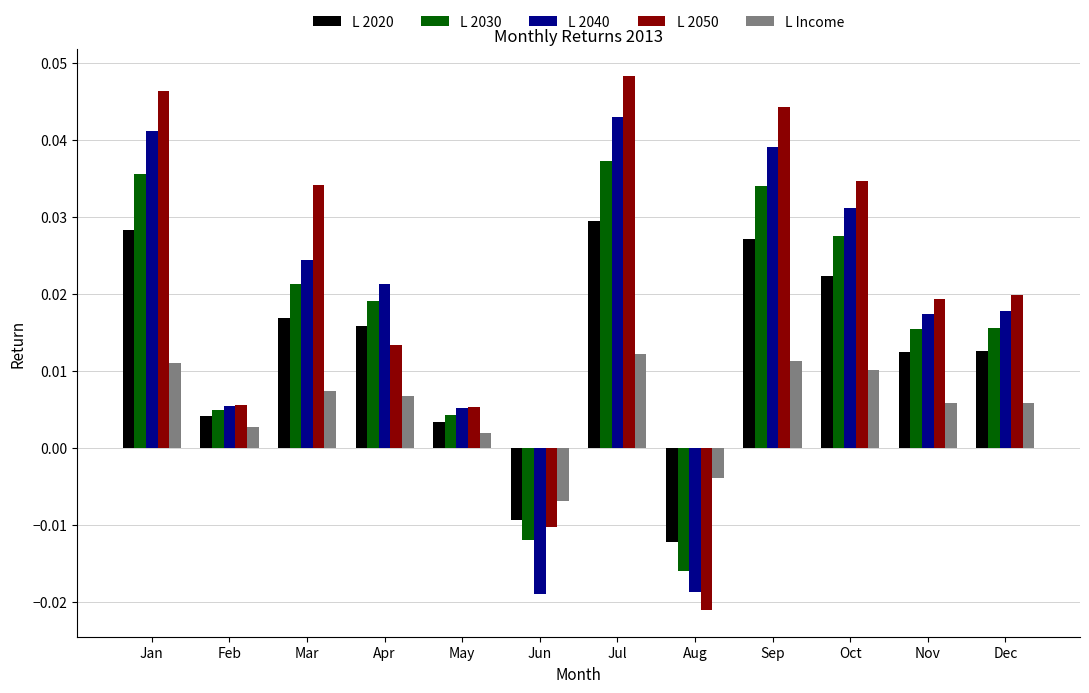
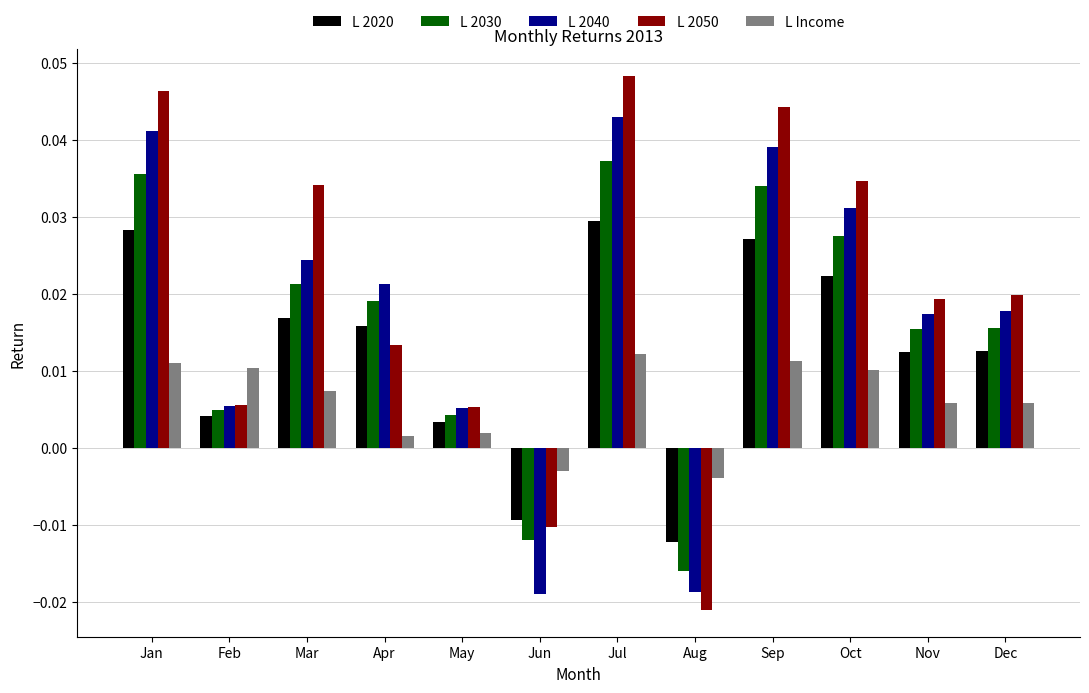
  {
    "L 2020": {
      "Jan": 0.028,
      "Feb": 0.004,
      "Mar": 0.017,
      "Apr": 0.016,
      "May": 0.003,
      "Jun": -0.009,
      "Jul": 0.030,
      "Aug": -0.012,
      "Sep": 0.027,
      "Oct": 0.022,
      "Nov": 0.012,
      "Dec": 0.013
    },
    "L 2030": {
      "Jan": 0.036,
      "Feb": 0.005,
      "Mar": 0.021,
      "Apr": 0.019,
      "May": 0.004,
      "Jun": -0.012,
      "Jul": 0.037,
      "Aug": -0.016,
      "Sep": 0.034,
      "Oct": 0.028,
      "Nov": 0.015,
      "Dec": 0.016
    },
    "L 2040": {
      "Jan": 0.041,
      "Feb": 0.005,
      "Mar": 0.024,
      "Apr": 0.021,
      "May": 0.005,
      "Jun": -0.019,
      "Jul": 0.043,
      "Aug": -0.019,
      "Sep": 0.039,
      "Oct": 0.031,
      "Nov": 0.017,
      "Dec": 0.018
    },
    "L 2050": {
      "Jan": 0.046,
      "Feb": 0.006,
      "Mar": 0.034,
      "Apr": 0.013,
      "May": 0.005,
      "Jun": -0.010,
      "Jul": 0.048,
      "Aug": -0.021,
      "Sep": 0.044,
      "Oct": 0.035,
      "Nov": 0.019,
      "Dec": 0.020
    },
    "L Income": {
      "Jan": 0.011,
-     "Feb": 0.003,
+     "Feb": 0.010,
      "Mar": 0.007,
-     "Apr": 0.007,
+     "Apr": 0.002,
      "May": 0.002,
-     "Jun": -0.007,
+     "Jun": -0.003,
      "Jul": 0.012,
      "Aug": -0.004,
      "Sep": 0.011,
      "Oct": 0.010,
      "Nov": 0.006,
      "Dec": 0.006
    }
  }
